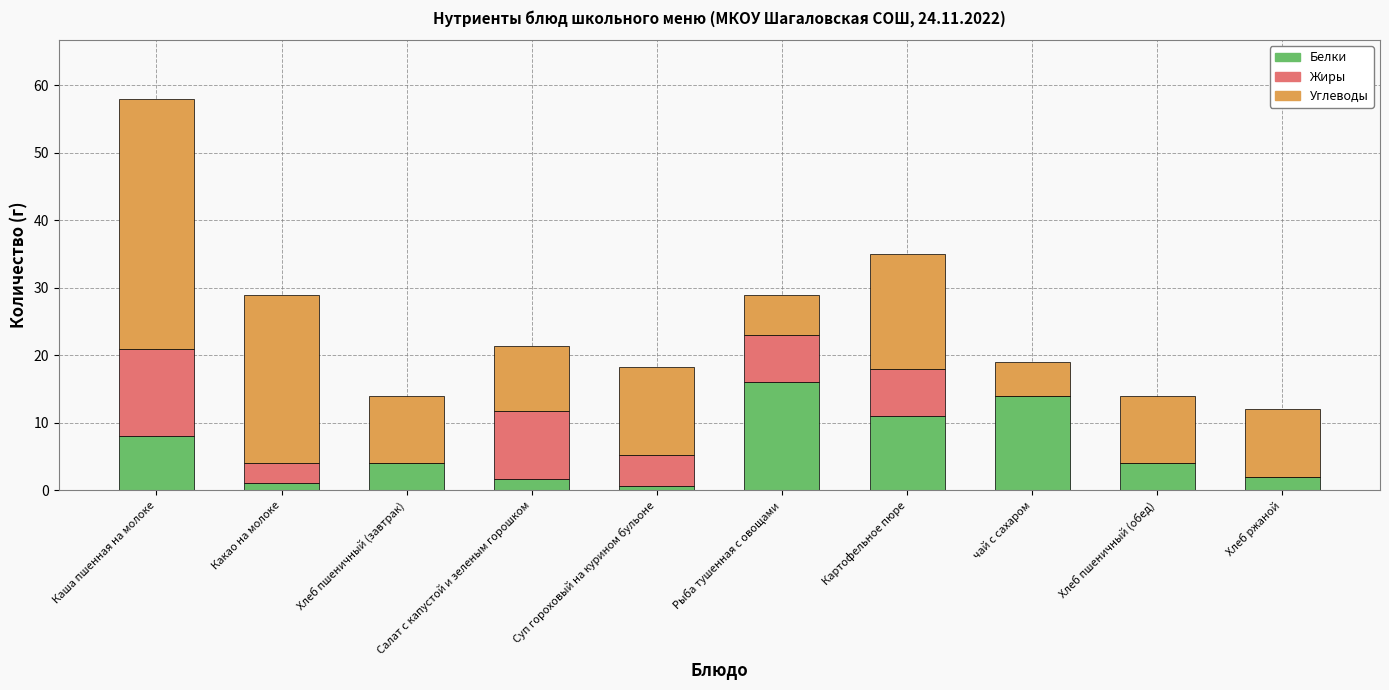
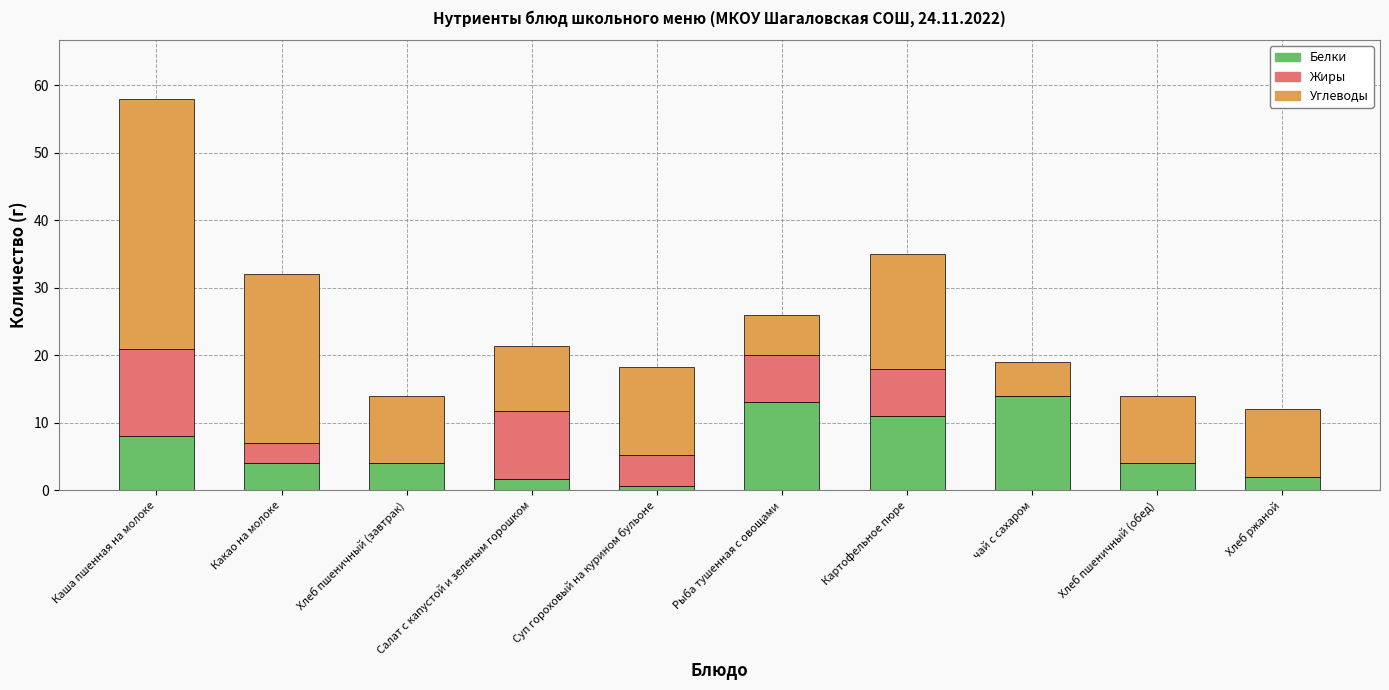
  {
    "Белки": {
      "Каша пшенная на молоке": 8,
-     "Какао на молоке": 1,
+     "Какао на молоке": 4,
      "Хлеб пшеничный (завтрак)": 4,
      "Салат с капустой и зеленым горошком": 2,
      "Суп гороховый на курином бульоне": 1,
-     "Рыба тушенная с овощами": 16,
+     "Рыба тушенная с овощами": 13,
      "Картофельное пюре": 11,
      "чай с сахаром": 14,
      "Хлеб пшеничный (обед)": 4,
      "Хлеб ржаной": 2
    }
  }
